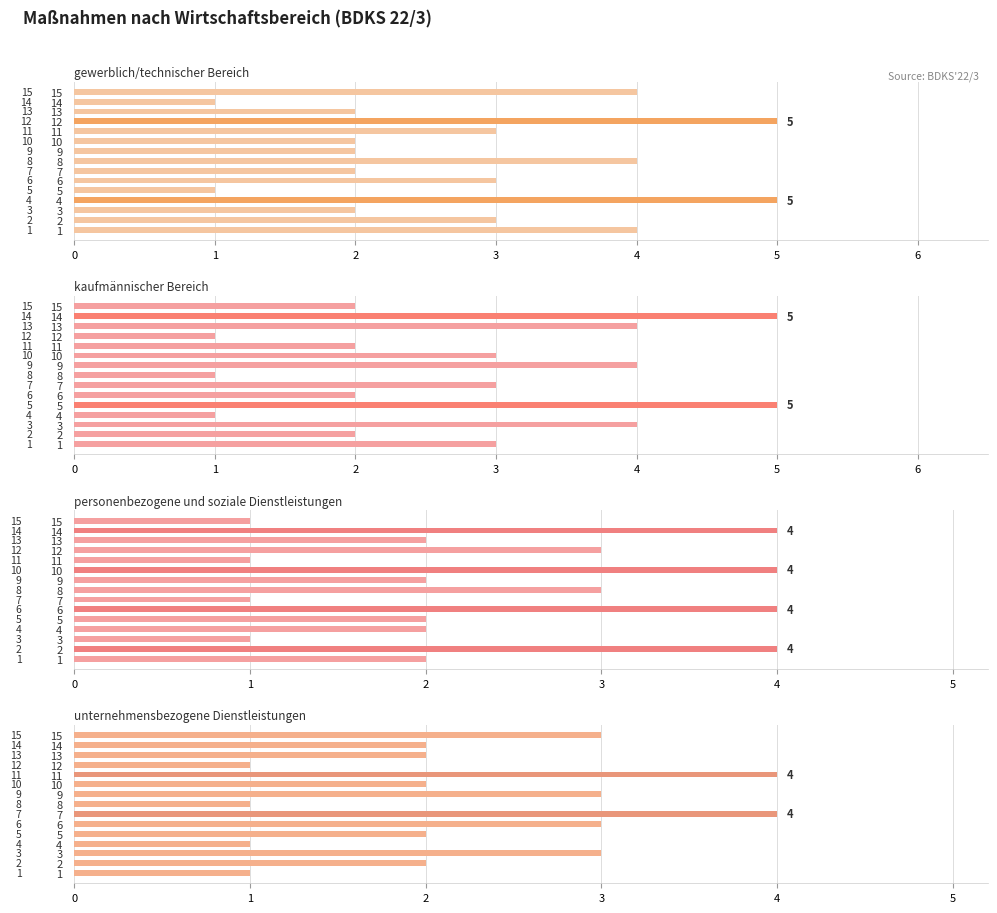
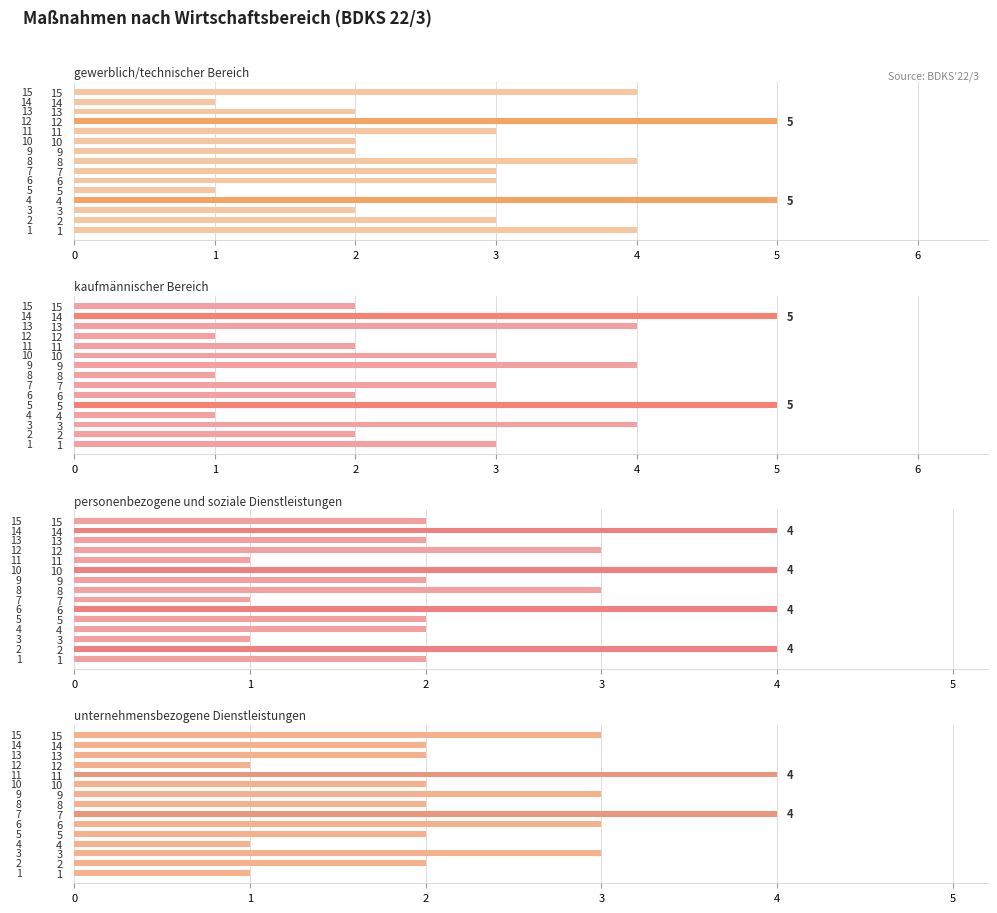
  {
    "gewerblich/technischer Bereich": {
      "15": 4,
      "14": 1,
      "13": 2,
      "11": 3,
      "10": 2,
      "9": 2,
      "8": 4,
-     "7": 2,
+     "7": 3,
      "6": 3,
      "5": 1,
      "3": 2,
      "2": 3,
      "1": 4
    },
    "kaufmännischer Bereich": {
      "14": 5,
      "5": 5
    },
    "personenbezogene und soziale Dienstleistungen": {
-     "15": 1,
+     "15": 2,
      "13": 2,
      "12": 3,
      "11": 1,
      "9": 2,
      "8": 3,
      "7": 1,
      "5": 2,
      "4": 2,
      "3": 1,
      "1": 2
    },
    "unternehmensbezogene Dienstleistungen": {
      "15": 3,
      "14": 2,
      "13": 2,
      "12": 1,
      "10": 2,
      "9": 3,
-     "8": 1,
+     "8": 2,
      "6": 3,
      "5": 2,
      "4": 1,
      "3": 3,
      "2": 2,
      "1": 1
    }
  }
